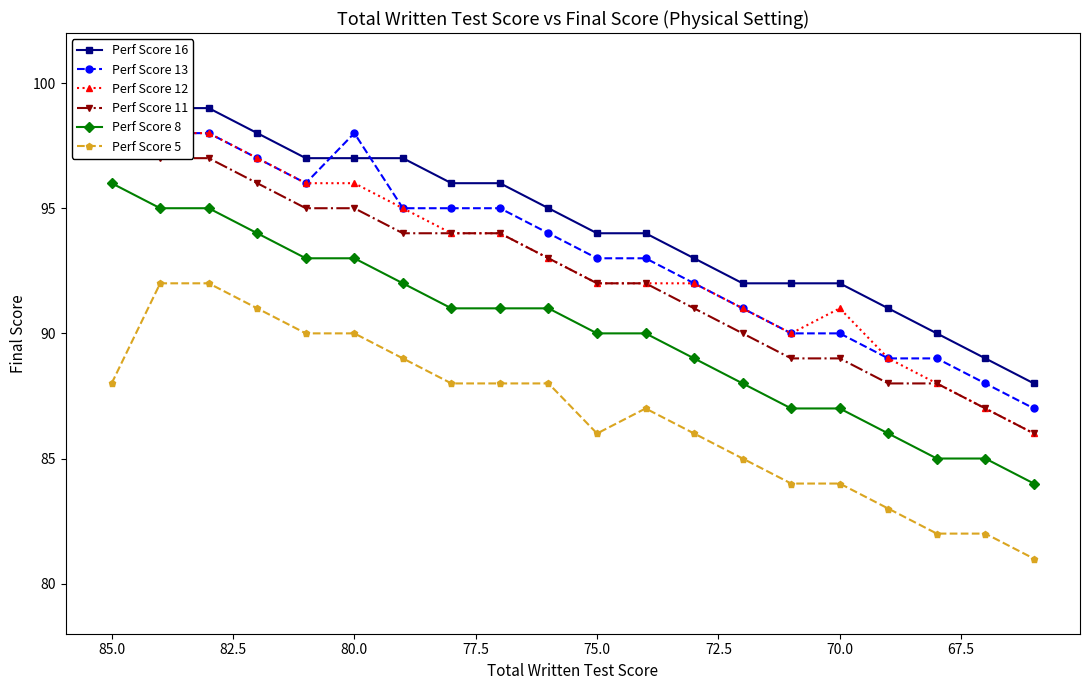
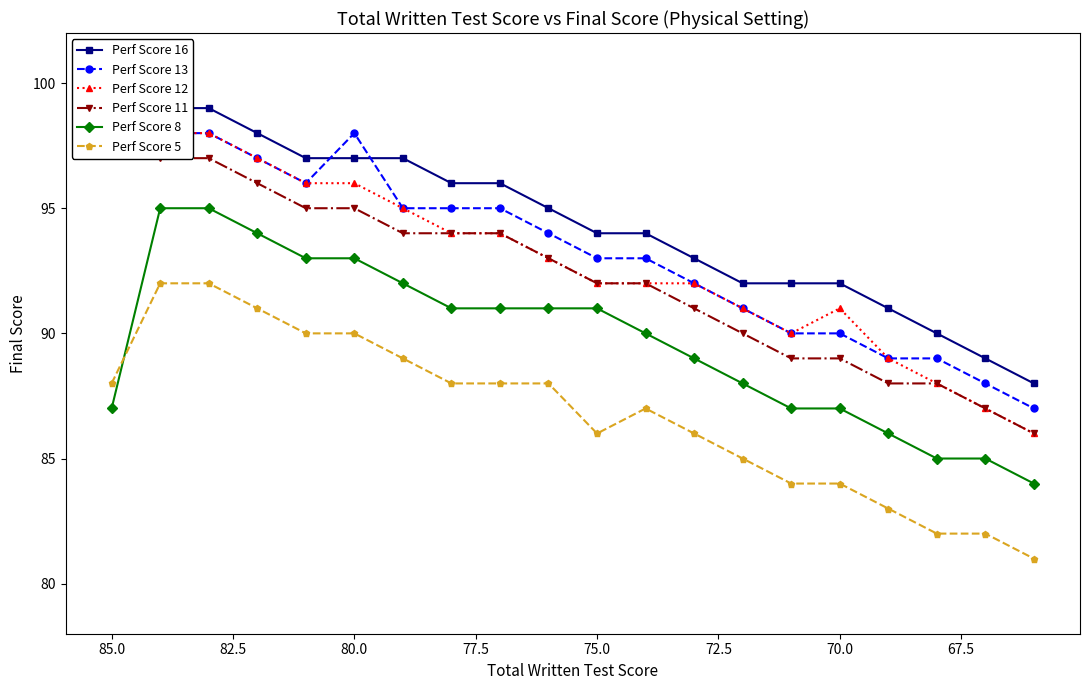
  {
    "Perf Score 16": {
      "80.0": 97,
      "75.0": 94,
      "70.0": 92
    },
    "Perf Score 13": {
      "80.0": 98,
      "75.0": 93,
      "70.0": 90
    },
    "Perf Score 12": {
      "80.0": 96,
      "70.0": 91
    },
    "Perf Score 11": {
      "80.0": 95,
      "70.0": 89
    },
    "Perf Score 8": {
-     "85.0": 96,
+     "85.0": 87,
      "80.0": 93,
-     "75.0": 90,
+     "75.0": 91,
      "70.0": 87
    },
    "Perf Score 5": {
      "85.0": 88,
      "80.0": 90,
      "75.0": 86,
      "70.0": 84
    }
  }
